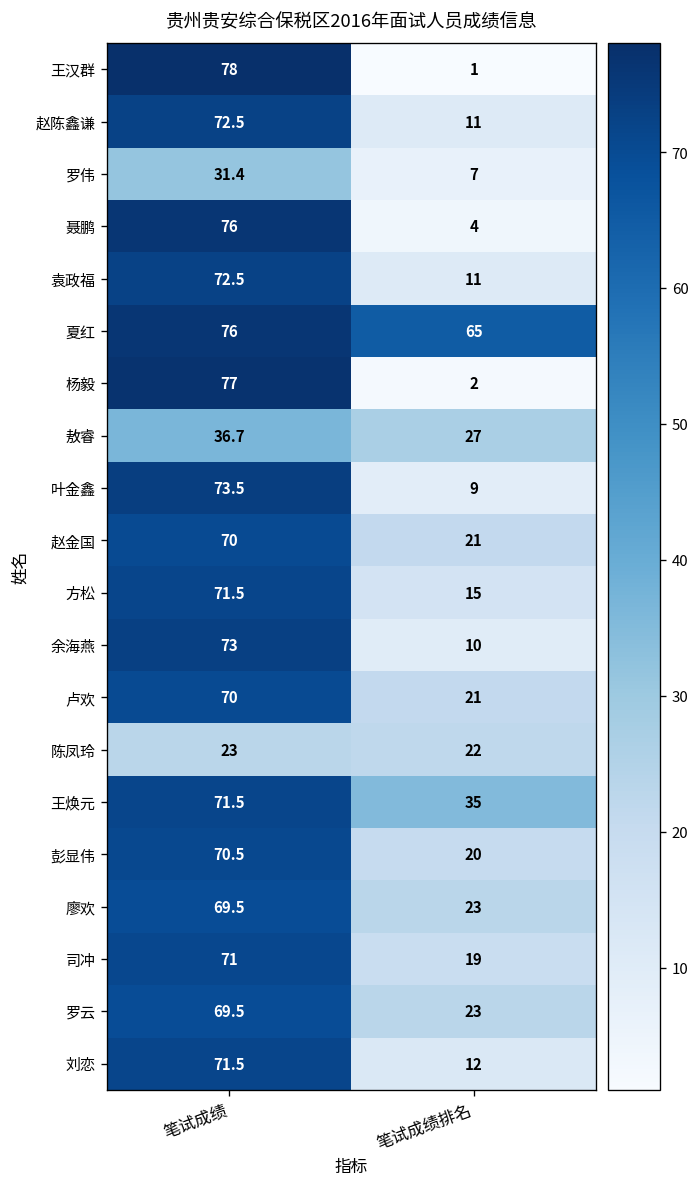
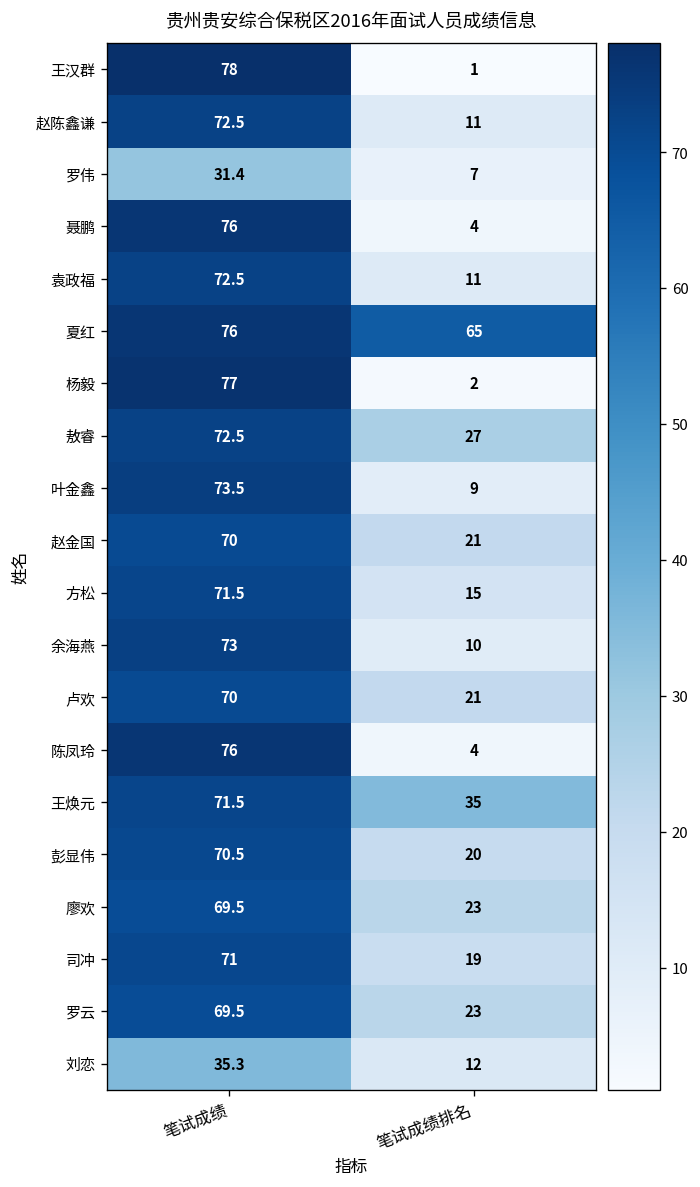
  {
    "王汉群": {
      "笔试成绩": 78,
      "笔试成绩排名": 1
    },
    "赵陈鑫谦": {
      "笔试成绩": 72.5,
      "笔试成绩排名": 11
    },
    "罗伟": {
      "笔试成绩": 31.4,
      "笔试成绩排名": 7
    },
    "聂鹏": {
      "笔试成绩": 76,
      "笔试成绩排名": 4
    },
    "袁政福": {
      "笔试成绩": 72.5,
      "笔试成绩排名": 11
    },
    "夏红": {
      "笔试成绩": 76,
      "笔试成绩排名": 65
    },
    "杨毅": {
      "笔试成绩": 77,
      "笔试成绩排名": 2
    },
    "敖睿": {
-     "笔试成绩": 36.7,
+     "笔试成绩": 72.5,
      "笔试成绩排名": 27
    },
    "叶金鑫": {
      "笔试成绩": 73.5,
      "笔试成绩排名": 9
    },
    "赵金国": {
      "笔试成绩": 70,
      "笔试成绩排名": 21
    },
    "方松": {
      "笔试成绩": 71.5,
      "笔试成绩排名": 15
    },
    "余海燕": {
      "笔试成绩": 73,
      "笔试成绩排名": 10
    },
    "卢欢": {
      "笔试成绩": 70,
      "笔试成绩排名": 21
    },
    "陈凤玲": {
-     "笔试成绩": 23,
-     "笔试成绩排名": 22
+     "笔试成绩": 76,
+     "笔试成绩排名": 4
    },
    "王焕元": {
      "笔试成绩": 71.5,
      "笔试成绩排名": 35
    },
    "彭显伟": {
      "笔试成绩": 70.5,
      "笔试成绩排名": 20
    },
    "廖欢": {
      "笔试成绩": 69.5,
      "笔试成绩排名": 23
    },
    "司冲": {
      "笔试成绩": 71,
      "笔试成绩排名": 19
    },
    "罗云": {
      "笔试成绩": 69.5,
      "笔试成绩排名": 23
    },
    "刘恋": {
-     "笔试成绩": 71.5,
+     "笔试成绩": 35.3,
      "笔试成绩排名": 12
    }
  }
